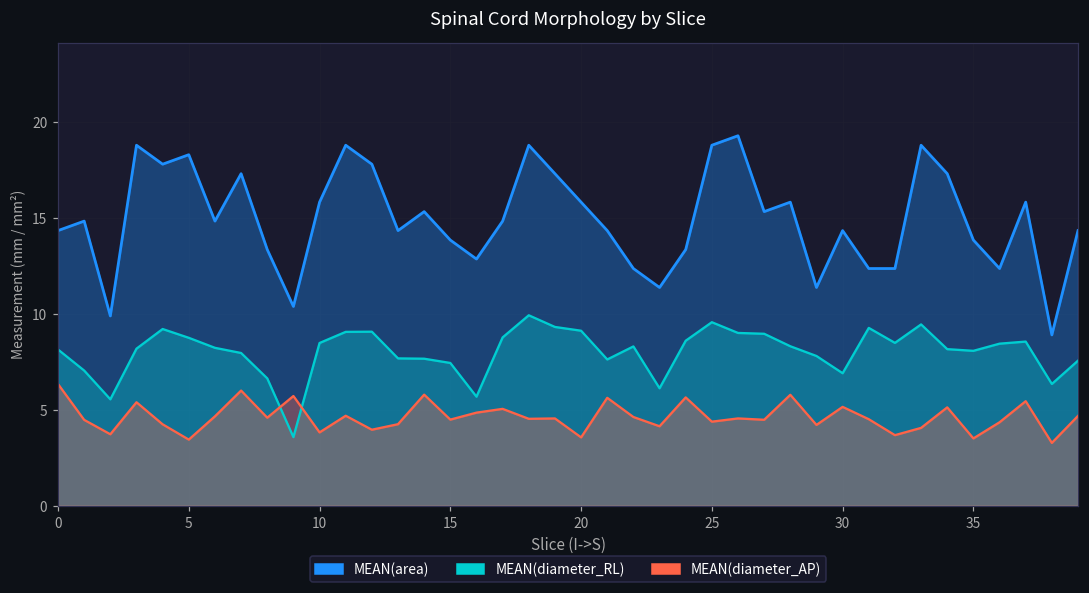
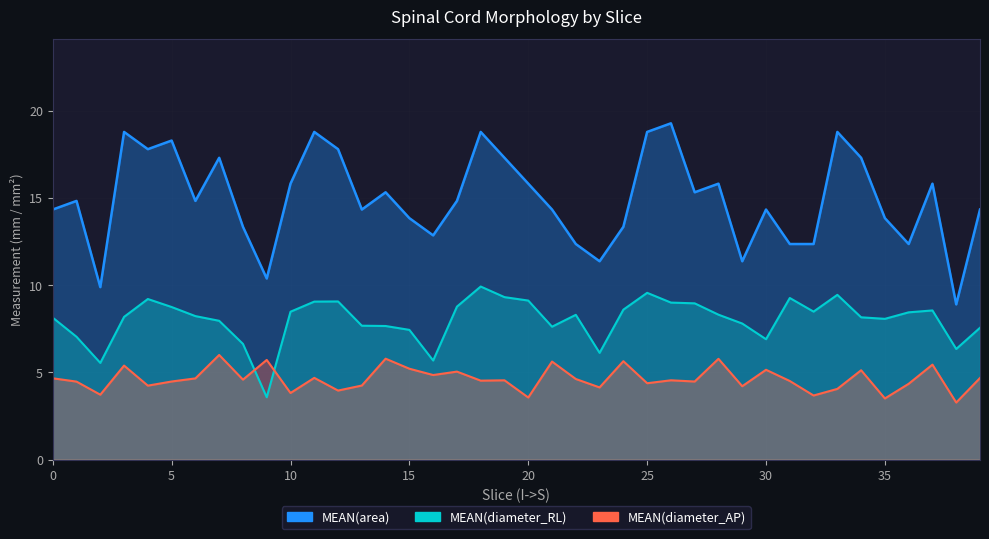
  {
    "MEAN(diameter_AP)": {
-     "0": 6.3,
-     "5": 3.4,
+     "0": 4.7,
+     "5": 4.5,
      "10": 3.8,
-     "15": 4.5,
+     "15": 5.2,
      "20": 3.6,
      "25": 4.4,
      "30": 5.1,
      "35": 3.5
    }
  }
